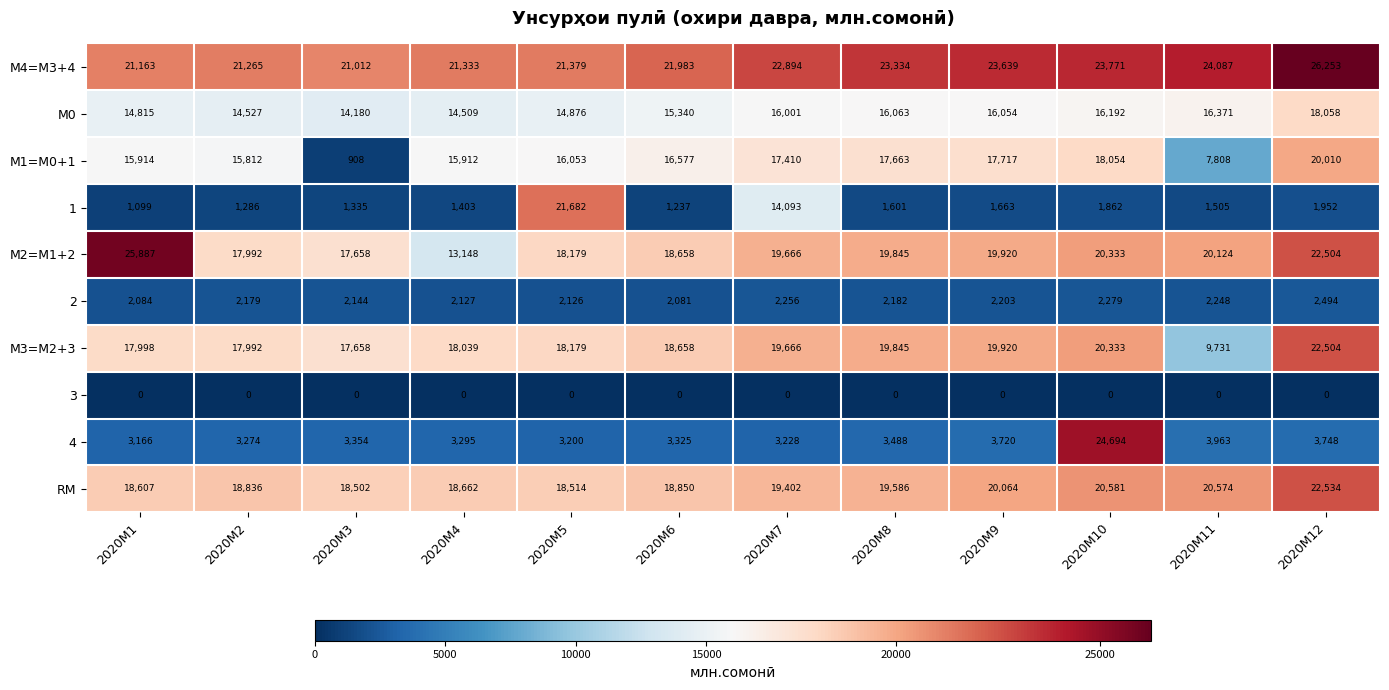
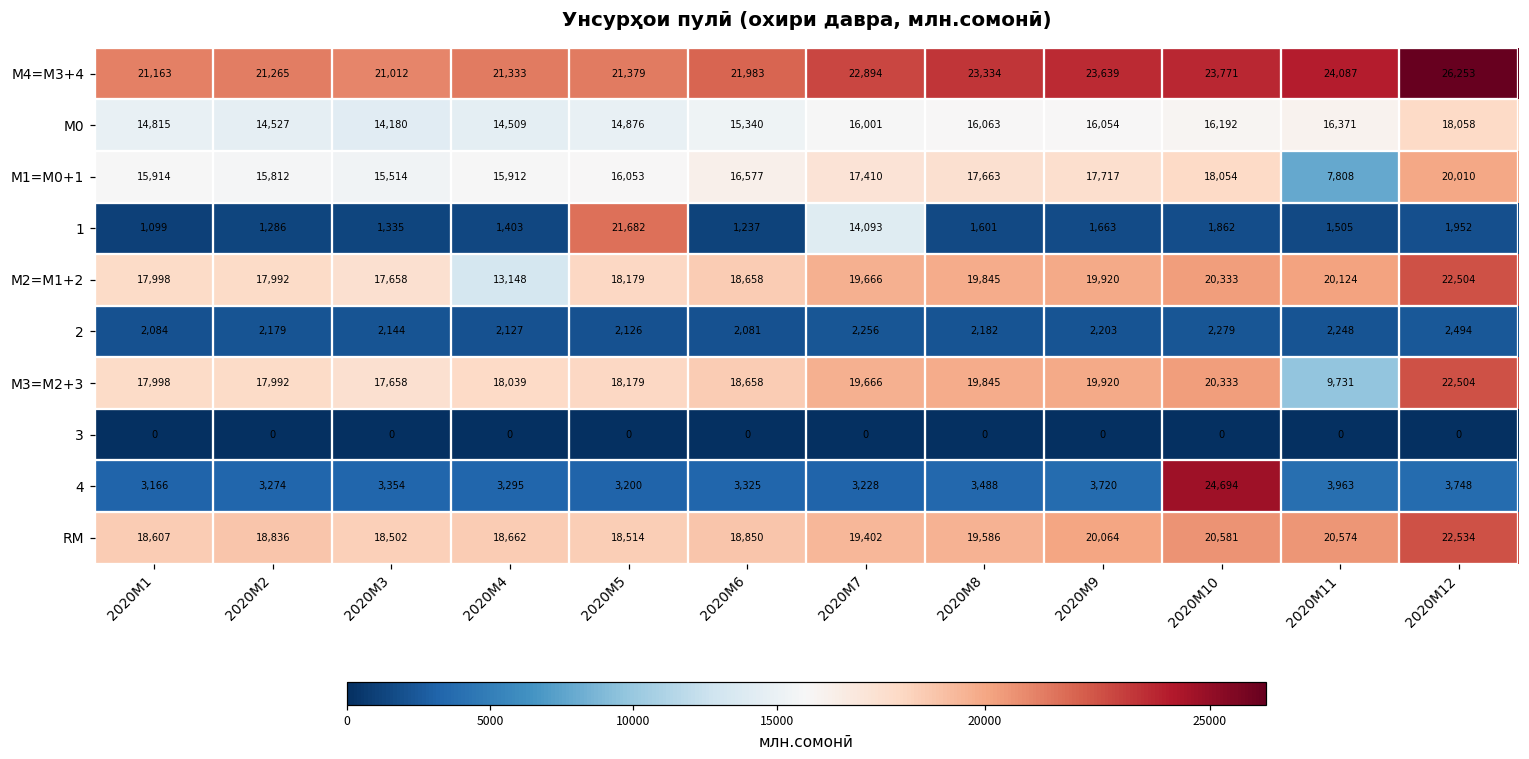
  {
    "М4=M3+4": {
      "2020M1": "21,163",
      "2020M2": "21,265",
      "2020M3": "21,012",
      "2020M4": "21,333",
      "2020M5": "21,379",
      "2020M6": "21,983",
      "2020M7": "22,894",
      "2020M8": "23,334",
      "2020M9": "23,639",
      "2020M10": "23,771",
      "2020M11": "24,087",
      "2020M12": "26,253"
    },
    "М0": {
      "2020M1": "14,815",
      "2020M2": "14,527",
      "2020M3": "14,180",
      "2020M4": "14,509",
      "2020M5": "14,876",
      "2020M6": "15,340",
      "2020M7": "16,001",
      "2020M8": "16,063",
      "2020M9": "16,054",
      "2020M10": "16,192",
      "2020M11": "16,371",
      "2020M12": "18,058"
    },
    "М1=M0+1": {
      "2020M1": "15,914",
      "2020M2": "15,812",
-     "2020M3": "908",
+     "2020M3": "15,514",
      "2020M4": "15,912",
      "2020M5": "16,053",
      "2020M6": "16,577",
      "2020M7": "17,410",
      "2020M8": "17,663",
      "2020M9": "17,717",
      "2020M10": "18,054",
      "2020M11": "7,808",
      "2020M12": "20,010"
    },
    "1": {
      "2020M1": "1,099",
      "2020M2": "1,286",
      "2020M3": "1,335",
      "2020M4": "1,403",
      "2020M5": "21,682",
      "2020M6": "1,237",
      "2020M7": "14,093",
      "2020M8": "1,601",
      "2020M9": "1,663",
      "2020M10": "1,862",
      "2020M11": "1,505",
      "2020M12": "1,952"
    },
    "М2=M1+2": {
-     "2020M1": "25,887",
+     "2020M1": "17,998",
      "2020M2": "17,992",
      "2020M3": "17,658",
      "2020M4": "13,148",
      "2020M5": "18,179",
      "2020M6": "18,658",
      "2020M7": "19,666",
      "2020M8": "19,845",
      "2020M9": "19,920",
      "2020M10": "20,333",
      "2020M11": "20,124",
      "2020M12": "22,504"
    },
    "2": {
      "2020M1": "2,084",
      "2020M2": "2,179",
      "2020M3": "2,144",
      "2020M4": "2,127",
      "2020M5": "2,126",
      "2020M6": "2,081",
      "2020M7": "2,256",
      "2020M8": "2,182",
      "2020M9": "2,203",
      "2020M10": "2,279",
      "2020M11": "2,248",
      "2020M12": "2,494"
    },
    "М3=M2+3": {
      "2020M1": "17,998",
      "2020M2": "17,992",
      "2020M3": "17,658",
      "2020M4": "18,039",
      "2020M5": "18,179",
      "2020M6": "18,658",
      "2020M7": "19,666",
      "2020M8": "19,845",
      "2020M9": "19,920",
      "2020M10": "20,333",
      "2020M11": "9,731",
      "2020M12": "22,504"
    },
    "3": {
      "2020M1": "0",
      "2020M2": "0",
      "2020M3": "0",
      "2020M4": "0",
      "2020M5": "0",
      "2020M6": "0",
      "2020M7": "0",
      "2020M8": "0",
      "2020M9": "0",
      "2020M10": "0",
      "2020M11": "0",
      "2020M12": "0"
    },
    "4": {
      "2020M1": "3,166",
      "2020M2": "3,274",
      "2020M3": "3,354",
      "2020M4": "3,295",
      "2020M5": "3,200",
      "2020M6": "3,325",
      "2020M7": "3,228",
      "2020M8": "3,488",
      "2020M9": "3,720",
      "2020M10": "24,694",
      "2020M11": "3,963",
      "2020M12": "3,748"
    },
    "RM": {
      "2020M1": "18,607",
      "2020M2": "18,836",
      "2020M3": "18,502",
      "2020M4": "18,662",
      "2020M5": "18,514",
      "2020M6": "18,850",
      "2020M7": "19,402",
      "2020M8": "19,586",
      "2020M9": "20,064",
      "2020M10": "20,581",
      "2020M11": "20,574",
      "2020M12": "22,534"
    }
  }
